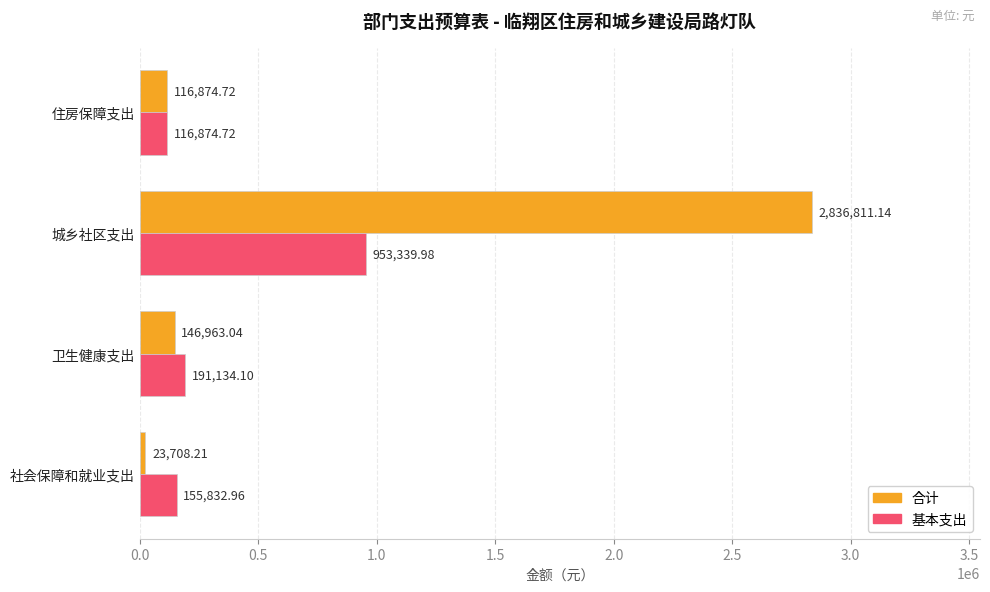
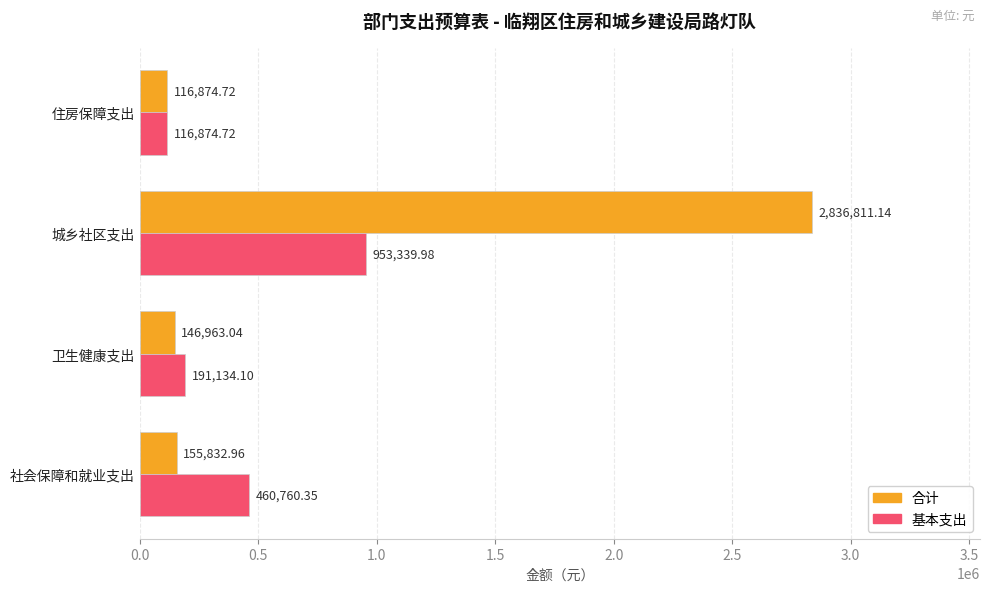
  {
    "合计": {
      "住房保障支出": "116,874.72",
      "城乡社区支出": "2,836,811.14",
      "卫生健康支出": "146,963.04",
-     "社会保障和就业支出": "23,708.21"
+     "社会保障和就业支出": "155,832.96"
    },
    "基本支出": {
      "住房保障支出": "116,874.72",
      "城乡社区支出": "953,339.98",
      "卫生健康支出": "191,134.10",
-     "社会保障和就业支出": "155,832.96"
+     "社会保障和就业支出": "460,760.35"
    }
  }
